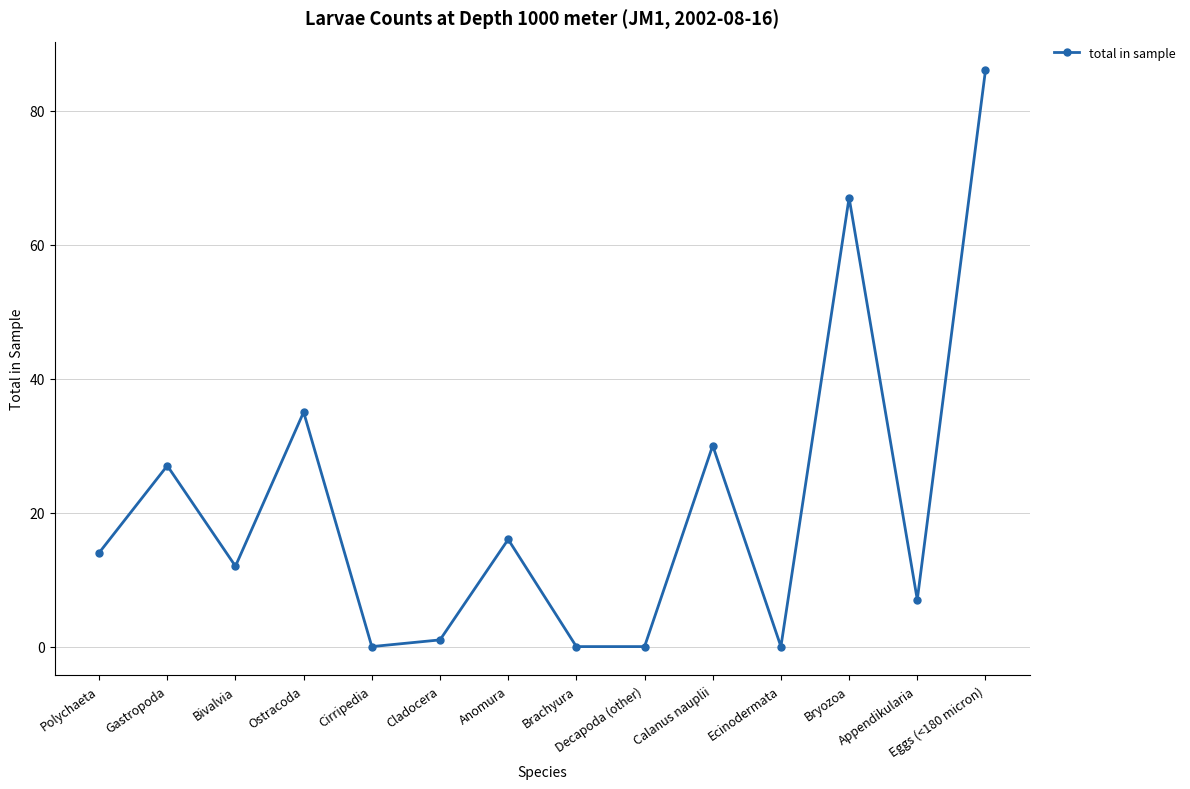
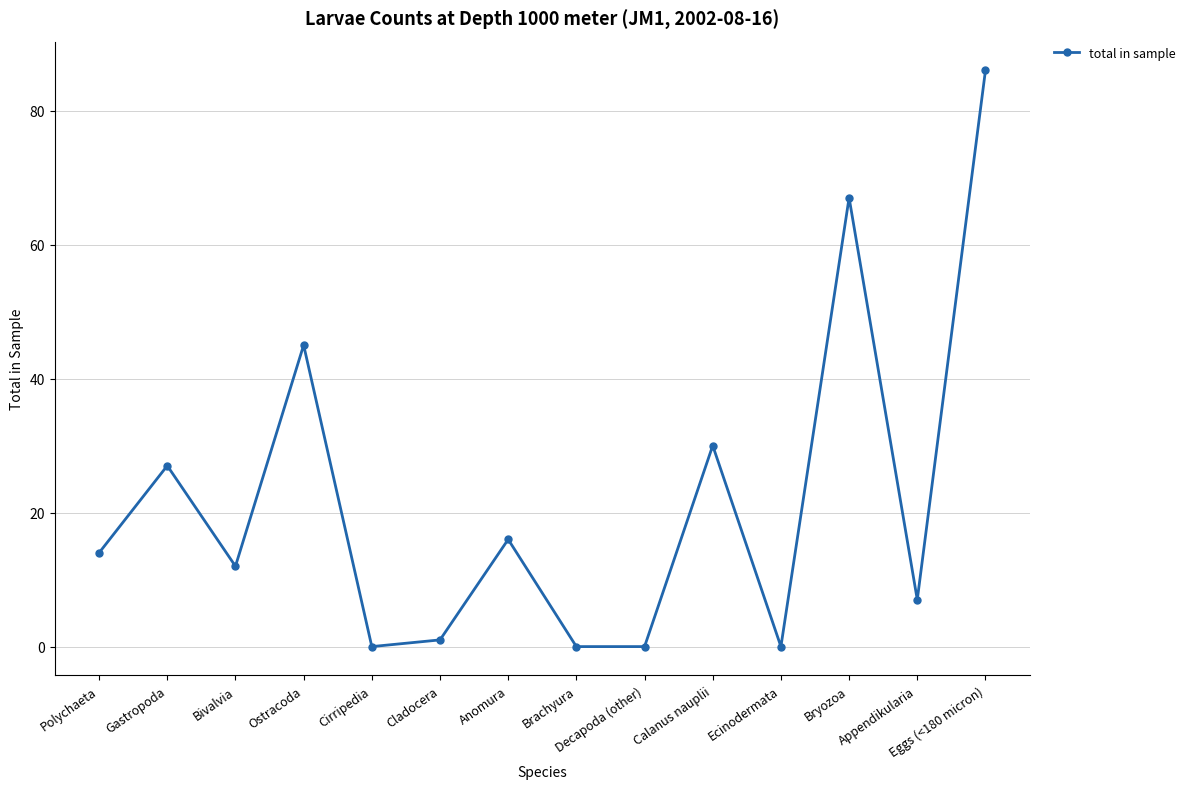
  {
    "Polychaeta": 14,
    "Gastropoda": 27,
    "Bivalvia": 12,
-   "Ostracoda": 35,
+   "Ostracoda": 45,
    "Cirripedia": 0,
    "Cladocera": 1,
    "Anomura": 16,
    "Brachyura": 0,
    "Decapoda (other)": 0,
    "Calanus nauplii": 30,
    "Ecinodermata": 0,
    "Bryozoa": 67,
    "Appendikularia": 7,
    "Eggs (<180 micron)": 86
  }
